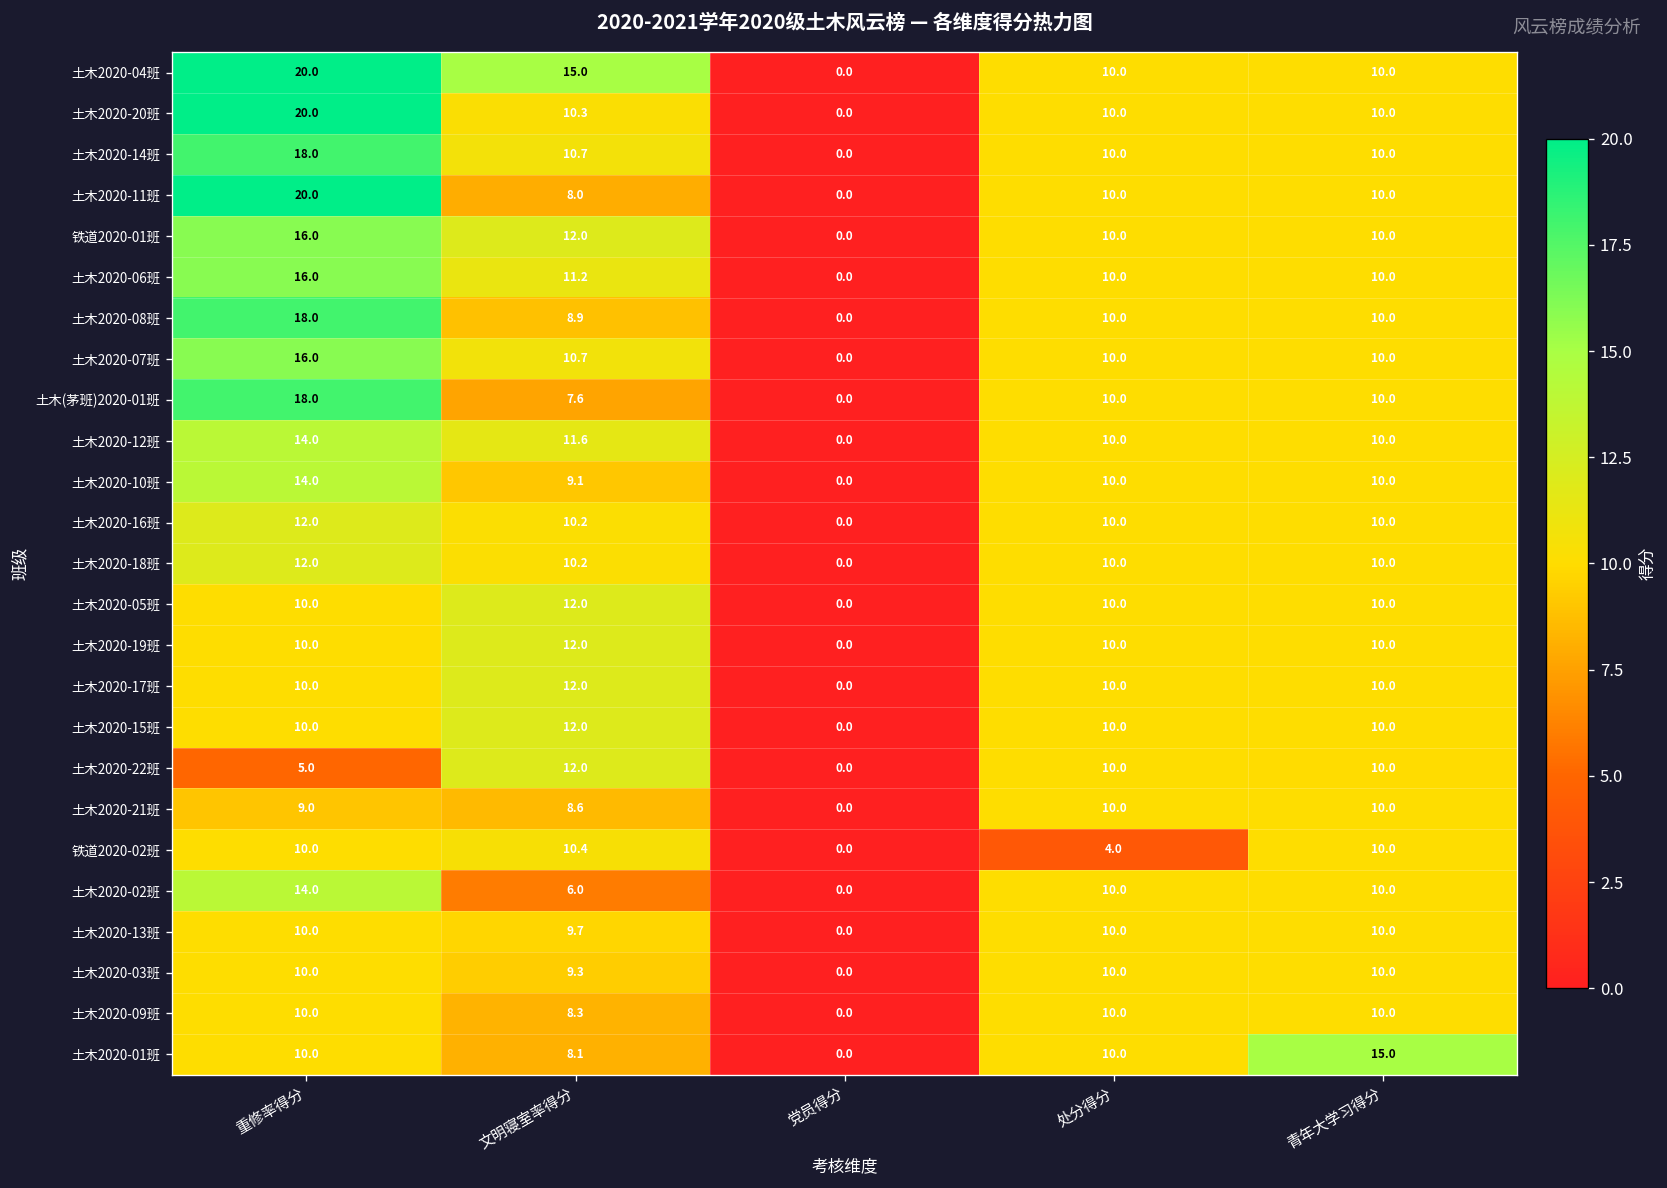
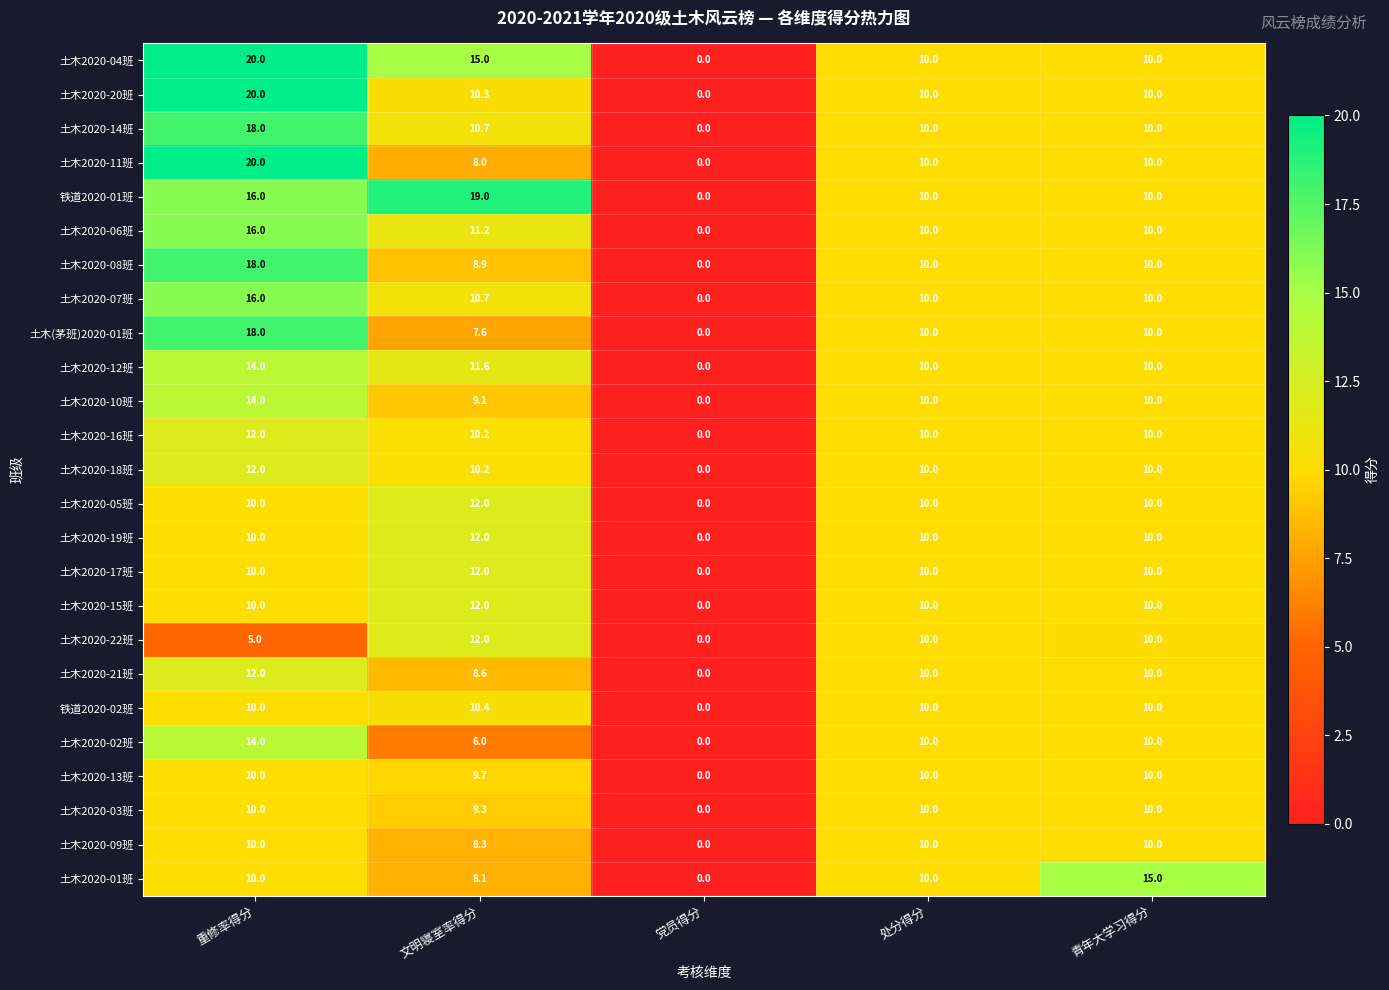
  {
    "土木2020-04班": {
      "重修率得分": 20.0,
      "文明寝室率得分": 15.0,
      "党员得分": 0.0,
      "处分得分": 10.0,
      "青年大学习得分": 10.0
    },
    "土木2020-20班": {
      "重修率得分": 20.0,
      "文明寝室率得分": 10.3,
      "党员得分": 0.0,
      "处分得分": 10.0,
      "青年大学习得分": 10.0
    },
    "土木2020-14班": {
      "重修率得分": 18.0,
      "文明寝室率得分": 10.7,
      "党员得分": 0.0,
      "处分得分": 10.0,
      "青年大学习得分": 10.0
    },
    "土木2020-11班": {
      "重修率得分": 20.0,
      "文明寝室率得分": 8.0,
      "党员得分": 0.0,
      "处分得分": 10.0,
      "青年大学习得分": 10.0
    },
    "铁道2020-01班": {
      "重修率得分": 16.0,
-     "文明寝室率得分": 12.0,
+     "文明寝室率得分": 19.0,
      "党员得分": 0.0,
      "处分得分": 10.0,
      "青年大学习得分": 10.0
    },
    "土木2020-06班": {
      "重修率得分": 16.0,
      "文明寝室率得分": 11.2,
      "党员得分": 0.0,
      "处分得分": 10.0,
      "青年大学习得分": 10.0
    },
    "土木2020-08班": {
      "重修率得分": 18.0,
      "文明寝室率得分": 8.9,
      "党员得分": 0.0,
      "处分得分": 10.0,
      "青年大学习得分": 10.0
    },
    "土木2020-07班": {
      "重修率得分": 16.0,
      "文明寝室率得分": 10.7,
      "党员得分": 0.0,
      "处分得分": 10.0,
      "青年大学习得分": 10.0
    },
    "土木(茅班)2020-01班": {
      "重修率得分": 18.0,
      "文明寝室率得分": 7.6,
      "党员得分": 0.0,
      "处分得分": 10.0,
      "青年大学习得分": 10.0
    },
    "土木2020-12班": {
      "重修率得分": 14.0,
      "文明寝室率得分": 11.6,
      "党员得分": 0.0,
      "处分得分": 10.0,
      "青年大学习得分": 10.0
    },
    "土木2020-10班": {
      "重修率得分": 14.0,
      "文明寝室率得分": 9.1,
      "党员得分": 0.0,
      "处分得分": 10.0,
      "青年大学习得分": 10.0
    },
    "土木2020-16班": {
      "重修率得分": 12.0,
      "文明寝室率得分": 10.2,
      "党员得分": 0.0,
      "处分得分": 10.0,
      "青年大学习得分": 10.0
    },
    "土木2020-18班": {
      "重修率得分": 12.0,
      "文明寝室率得分": 10.2,
      "党员得分": 0.0,
      "处分得分": 10.0,
      "青年大学习得分": 10.0
    },
    "土木2020-05班": {
      "重修率得分": 10.0,
      "文明寝室率得分": 12.0,
      "党员得分": 0.0,
      "处分得分": 10.0,
      "青年大学习得分": 10.0
    },
    "土木2020-19班": {
      "重修率得分": 10.0,
      "文明寝室率得分": 12.0,
      "党员得分": 0.0,
      "处分得分": 10.0,
      "青年大学习得分": 10.0
    },
    "土木2020-17班": {
      "重修率得分": 10.0,
      "文明寝室率得分": 12.0,
      "党员得分": 0.0,
      "处分得分": 10.0,
      "青年大学习得分": 10.0
    },
    "土木2020-15班": {
      "重修率得分": 10.0,
      "文明寝室率得分": 12.0,
      "党员得分": 0.0,
      "处分得分": 10.0,
      "青年大学习得分": 10.0
    },
    "土木2020-22班": {
      "重修率得分": 5.0,
      "文明寝室率得分": 12.0,
      "党员得分": 0.0,
      "处分得分": 10.0,
      "青年大学习得分": 10.0
    },
    "土木2020-21班": {
-     "重修率得分": 9.0,
+     "重修率得分": 12.0,
      "文明寝室率得分": 8.6,
      "党员得分": 0.0,
      "处分得分": 10.0,
      "青年大学习得分": 10.0
    },
    "铁道2020-02班": {
      "重修率得分": 10.0,
      "文明寝室率得分": 10.4,
      "党员得分": 0.0,
-     "处分得分": 4.0,
+     "处分得分": 10.0,
      "青年大学习得分": 10.0
    },
    "土木2020-02班": {
      "重修率得分": 14.0,
      "文明寝室率得分": 6.0,
      "党员得分": 0.0,
      "处分得分": 10.0,
      "青年大学习得分": 10.0
    },
    "土木2020-13班": {
      "重修率得分": 10.0,
      "文明寝室率得分": 9.7,
      "党员得分": 0.0,
      "处分得分": 10.0,
      "青年大学习得分": 10.0
    },
    "土木2020-03班": {
      "重修率得分": 10.0,
      "文明寝室率得分": 9.3,
      "党员得分": 0.0,
      "处分得分": 10.0,
      "青年大学习得分": 10.0
    },
    "土木2020-09班": {
      "重修率得分": 10.0,
      "文明寝室率得分": 8.3,
      "党员得分": 0.0,
      "处分得分": 10.0,
      "青年大学习得分": 10.0
    },
    "土木2020-01班": {
      "重修率得分": 10.0,
      "文明寝室率得分": 8.1,
      "党员得分": 0.0,
      "处分得分": 10.0,
      "青年大学习得分": 15.0
    }
  }
